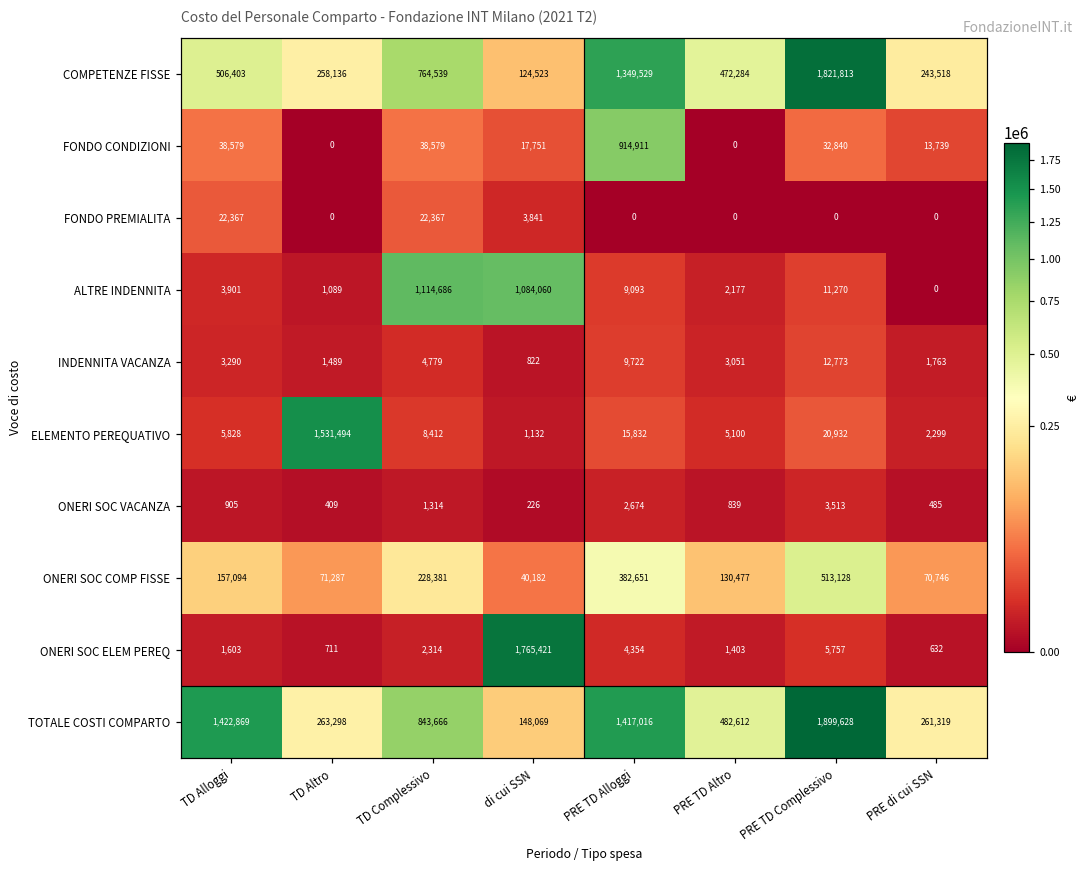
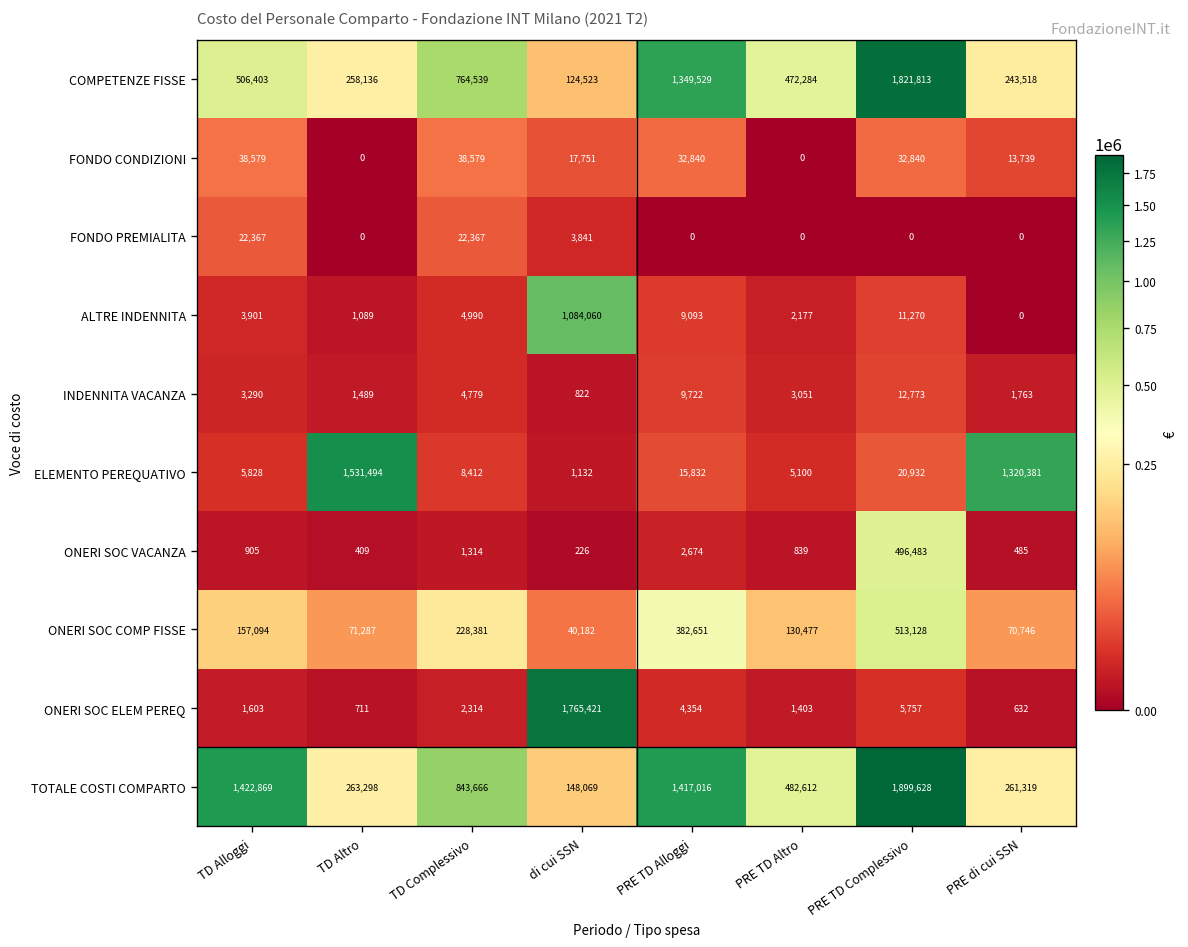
  {
    "COMPETENZE FISSE": {
      "TD Alloggi": "506,403",
      "TD Altro": "258,136",
      "TD Complessivo": "764,539",
      "di cui SSN": "124,523",
      "PRE TD Alloggi": "1,349,529",
      "PRE TD Altro": "472,284",
      "PRE TD Complessivo": "1,821,813",
      "PRE di cui SSN": "243,518"
    },
    "FONDO CONDIZIONI": {
      "TD Alloggi": "38,579",
      "TD Altro": "0",
      "TD Complessivo": "38,579",
      "di cui SSN": "17,751",
-     "PRE TD Alloggi": "914,911",
+     "PRE TD Alloggi": "32,840",
      "PRE TD Altro": "0",
      "PRE TD Complessivo": "32,840",
      "PRE di cui SSN": "13,739"
    },
    "FONDO PREMIALITA": {
      "TD Alloggi": "22,367",
      "TD Altro": "0",
      "TD Complessivo": "22,367",
      "di cui SSN": "3,841",
      "PRE TD Alloggi": "0",
      "PRE TD Altro": "0",
      "PRE TD Complessivo": "0",
      "PRE di cui SSN": "0"
    },
    "ALTRE INDENNITA": {
      "TD Alloggi": "3,901",
      "TD Altro": "1,089",
-     "TD Complessivo": "1,114,686",
+     "TD Complessivo": "4,990",
      "di cui SSN": "1,084,060",
      "PRE TD Alloggi": "9,093",
      "PRE TD Altro": "2,177",
      "PRE TD Complessivo": "11,270",
      "PRE di cui SSN": "0"
    },
    "INDENNITA VACANZA": {
      "TD Alloggi": "3,290",
      "TD Altro": "1,489",
      "TD Complessivo": "4,779",
      "di cui SSN": "822",
      "PRE TD Alloggi": "9,722",
      "PRE TD Altro": "3,051",
      "PRE TD Complessivo": "12,773",
      "PRE di cui SSN": "1,763"
    },
    "ELEMENTO PEREQUATIVO": {
      "TD Alloggi": "5,828",
      "TD Altro": "1,531,494",
      "TD Complessivo": "8,412",
      "di cui SSN": "1,132",
      "PRE TD Alloggi": "15,832",
      "PRE TD Altro": "5,100",
      "PRE TD Complessivo": "20,932",
-     "PRE di cui SSN": "2,299"
+     "PRE di cui SSN": "1,320,381"
    },
    "ONERI SOC VACANZA": {
      "TD Alloggi": "905",
      "TD Altro": "409",
      "TD Complessivo": "1,314",
      "di cui SSN": "226",
      "PRE TD Alloggi": "2,674",
      "PRE TD Altro": "839",
-     "PRE TD Complessivo": "3,513",
+     "PRE TD Complessivo": "496,483",
      "PRE di cui SSN": "485"
    },
    "ONERI SOC COMP FISSE": {
      "TD Alloggi": "157,094",
      "TD Altro": "71,287",
      "TD Complessivo": "228,381",
      "di cui SSN": "40,182",
      "PRE TD Alloggi": "382,651",
      "PRE TD Altro": "130,477",
      "PRE TD Complessivo": "513,128",
      "PRE di cui SSN": "70,746"
    },
    "ONERI SOC ELEM PEREQ": {
      "TD Alloggi": "1,603",
      "TD Altro": "711",
      "TD Complessivo": "2,314",
      "di cui SSN": "1,765,421",
      "PRE TD Alloggi": "4,354",
      "PRE TD Altro": "1,403",
      "PRE TD Complessivo": "5,757",
      "PRE di cui SSN": "632"
    },
    "TOTALE COSTI COMPARTO": {
      "TD Alloggi": "1,422,869",
      "TD Altro": "263,298",
      "TD Complessivo": "843,666",
      "di cui SSN": "148,069",
      "PRE TD Alloggi": "1,417,016",
      "PRE TD Altro": "482,612",
      "PRE TD Complessivo": "1,899,628",
      "PRE di cui SSN": "261,319"
    }
  }
